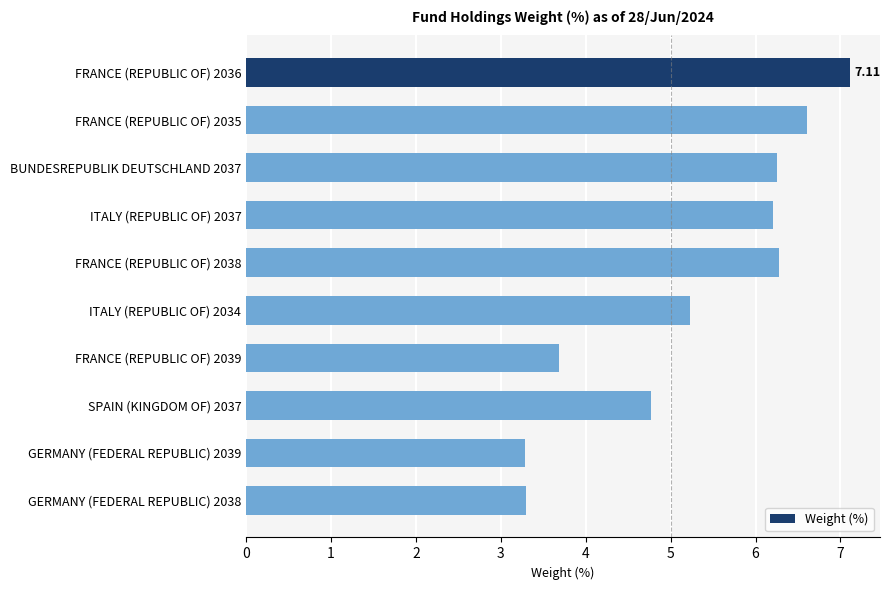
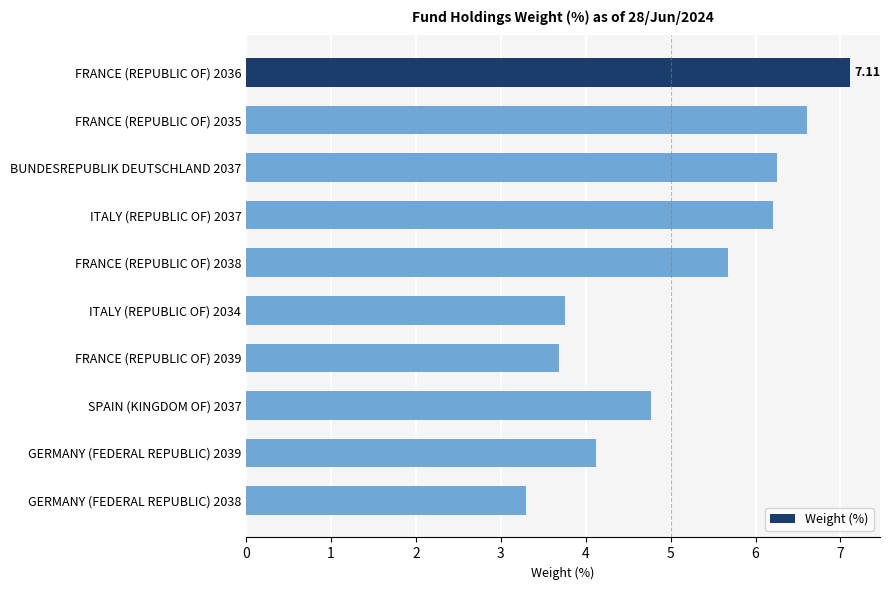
  {
    "FRANCE (REPUBLIC OF) 2035": 6.6,
    "BUNDESREPUBLIK DEUTSCHLAND 2037": 6.3,
    "ITALY (REPUBLIC OF) 2037": 6.2,
-   "FRANCE (REPUBLIC OF) 2038": 6.3,
-   "ITALY (REPUBLIC OF) 2034": 5.2,
+   "FRANCE (REPUBLIC OF) 2038": 5.7,
+   "ITALY (REPUBLIC OF) 2034": 3.8,
    "FRANCE (REPUBLIC OF) 2039": 3.7,
    "SPAIN (KINGDOM OF) 2037": 4.8,
-   "GERMANY (FEDERAL REPUBLIC) 2039": 3.3,
+   "GERMANY (FEDERAL REPUBLIC) 2039": 4.1,
    "GERMANY (FEDERAL REPUBLIC) 2038": 3.3
  }
